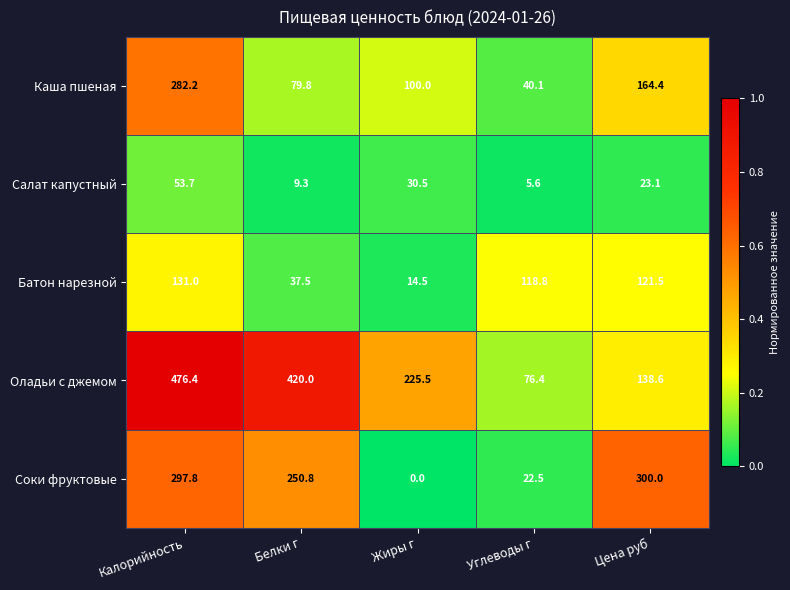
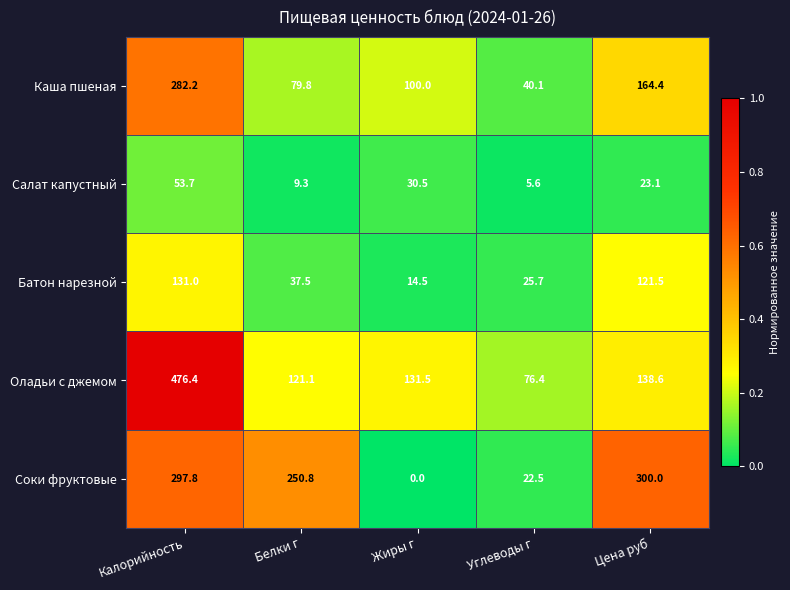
  {
    "Каша пшеная": {
      "Калорийность": 282.2,
      "Белки г": 79.8,
      "Жиры г": 100.0,
      "Углеводы г": 40.1,
      "Цена руб": 164.4
    },
    "Салат капустный": {
      "Калорийность": 53.7,
      "Белки г": 9.3,
      "Жиры г": 30.5,
      "Углеводы г": 5.6,
      "Цена руб": 23.1
    },
    "Батон нарезной": {
      "Калорийность": 131.0,
      "Белки г": 37.5,
      "Жиры г": 14.5,
-     "Углеводы г": 118.8,
+     "Углеводы г": 25.7,
      "Цена руб": 121.5
    },
    "Оладьи с джемом": {
      "Калорийность": 476.4,
-     "Белки г": 420.0,
-     "Жиры г": 225.5,
+     "Белки г": 121.1,
+     "Жиры г": 131.5,
      "Углеводы г": 76.4,
      "Цена руб": 138.6
    },
    "Соки фруктовые": {
      "Калорийность": 297.8,
      "Белки г": 250.8,
      "Жиры г": 0.0,
      "Углеводы г": 22.5,
      "Цена руб": 300.0
    }
  }
